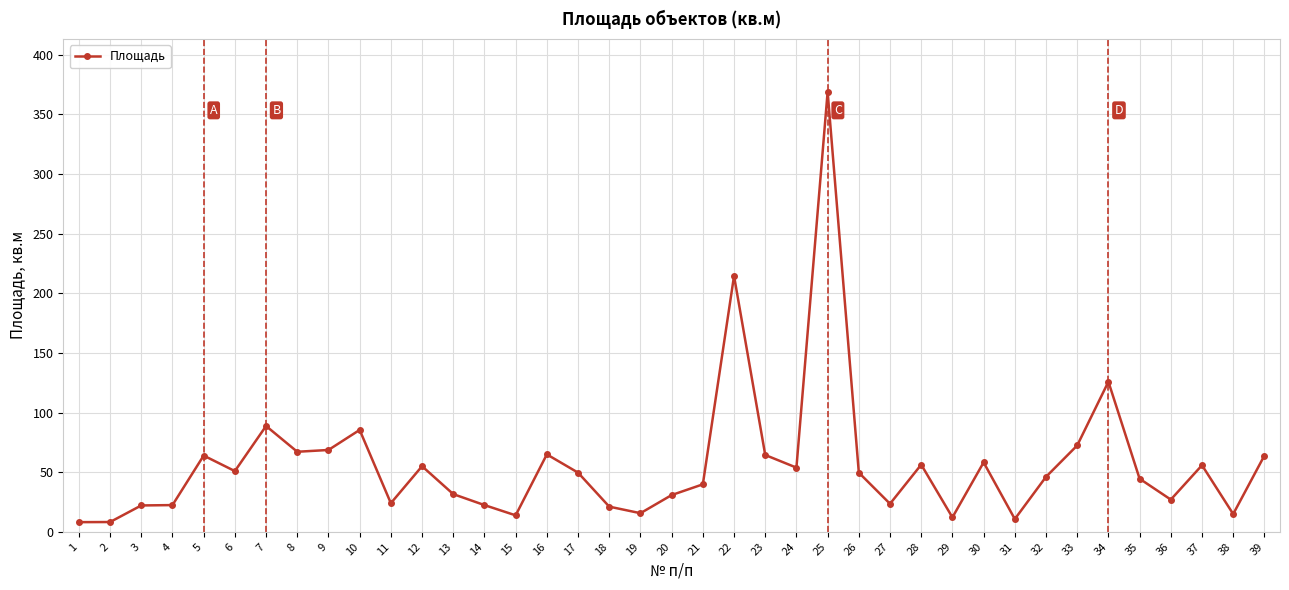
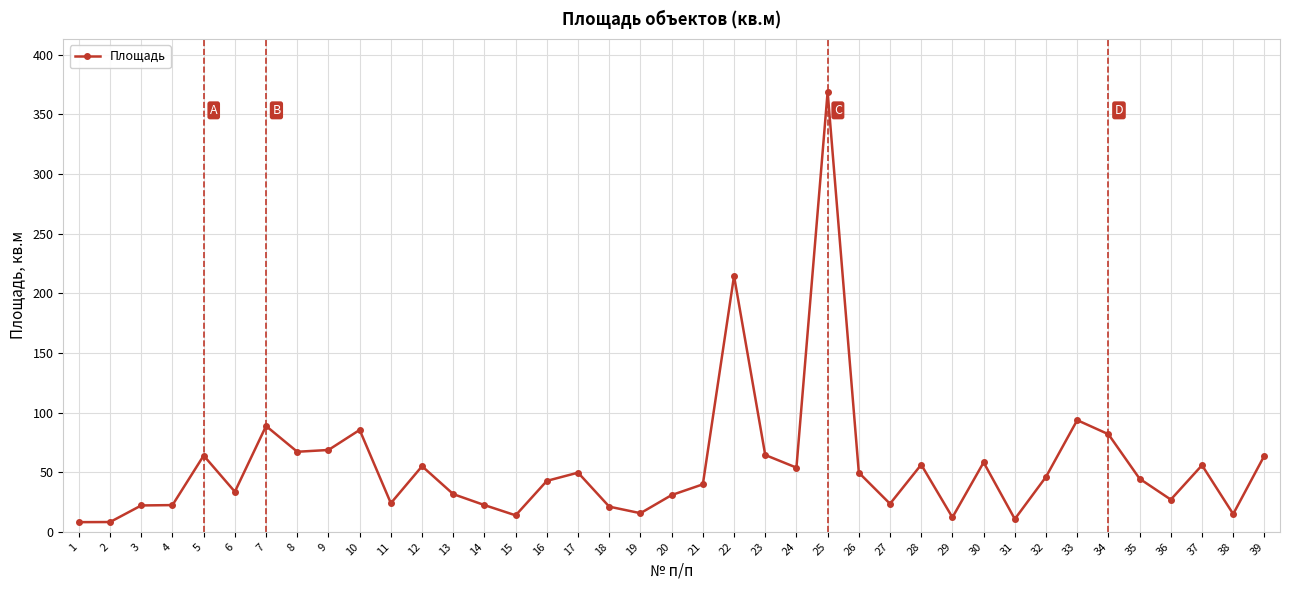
  {
    "1": 8,
    "2": 8,
    "3": 22,
    "4": 22,
    "5": 64,
-   "6": 51,
+   "6": 34,
    "7": 89,
    "8": 67,
    "9": 69,
    "10": 85,
    "11": 24,
    "12": 55,
    "13": 32,
    "14": 22,
    "15": 14,
-   "16": 65,
+   "16": 43,
    "17": 50,
    "18": 21,
    "19": 16,
    "20": 31,
    "21": 40,
    "22": 215,
    "23": 64,
    "24": 54,
    "25": 369,
    "26": 50,
    "27": 24,
    "28": 56,
    "29": 12,
    "30": 58,
    "31": 11,
    "32": 46,
-   "33": 72,
-   "34": 126,
+   "33": 94,
+   "34": 82,
    "35": 45,
    "36": 27,
    "37": 56,
    "38": 15,
    "39": 64
  }
